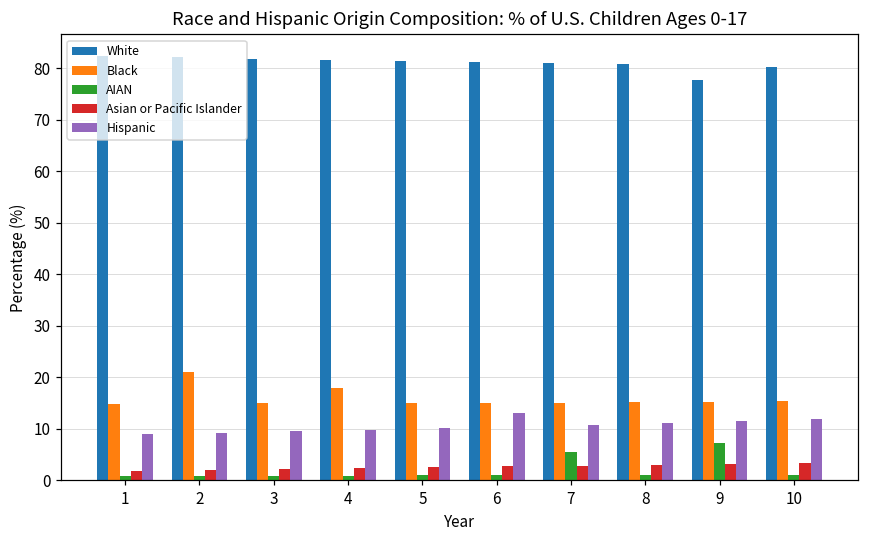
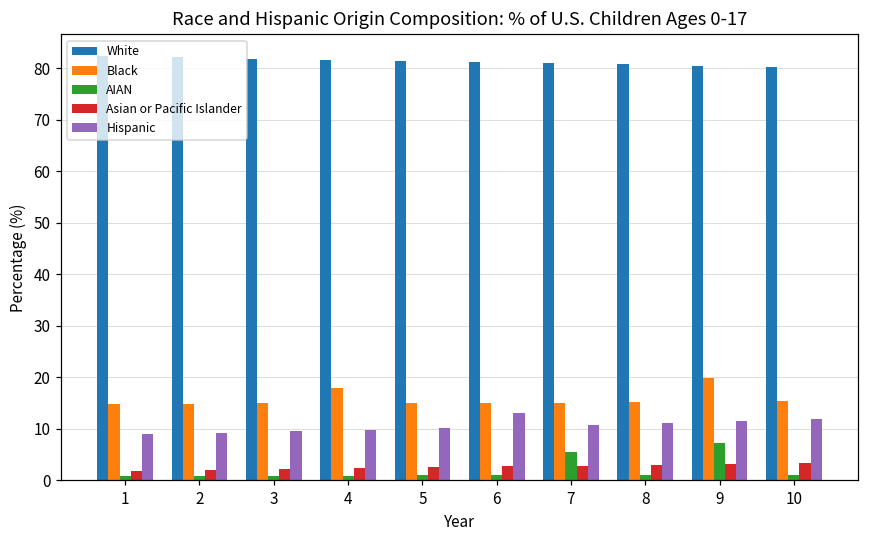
  {
    "White": {
      "3": 82,
      "4": 82,
      "5": 81,
      "6": 81,
      "7": 81,
      "8": 81,
-     "9": 78,
+     "9": 81,
      "10": 80
    },
    "Black": {
      "1": 15,
-     "2": 21,
+     "2": 15,
      "3": 15,
      "4": 18,
      "5": 15,
      "6": 15,
      "7": 15,
      "8": 15,
-     "9": 15,
+     "9": 20,
      "10": 15
    },
    "AIAN": {
      "1": 1,
      "2": 1,
      "3": 1,
      "4": 1,
      "5": 1,
      "6": 1,
      "7": 6,
      "8": 1,
      "9": 7,
      "10": 1
    },
    "Asian or Pacific Islander": {
      "1": 2,
      "2": 2,
      "3": 2,
      "4": 2,
      "5": 3,
      "6": 3,
      "7": 3,
      "8": 3,
      "9": 3,
      "10": 3
    },
    "Hispanic": {
      "1": 9,
      "2": 9,
      "3": 10,
      "4": 10,
      "5": 10,
      "6": 13,
      "7": 11,
      "8": 11,
      "9": 12,
      "10": 12
    }
  }
